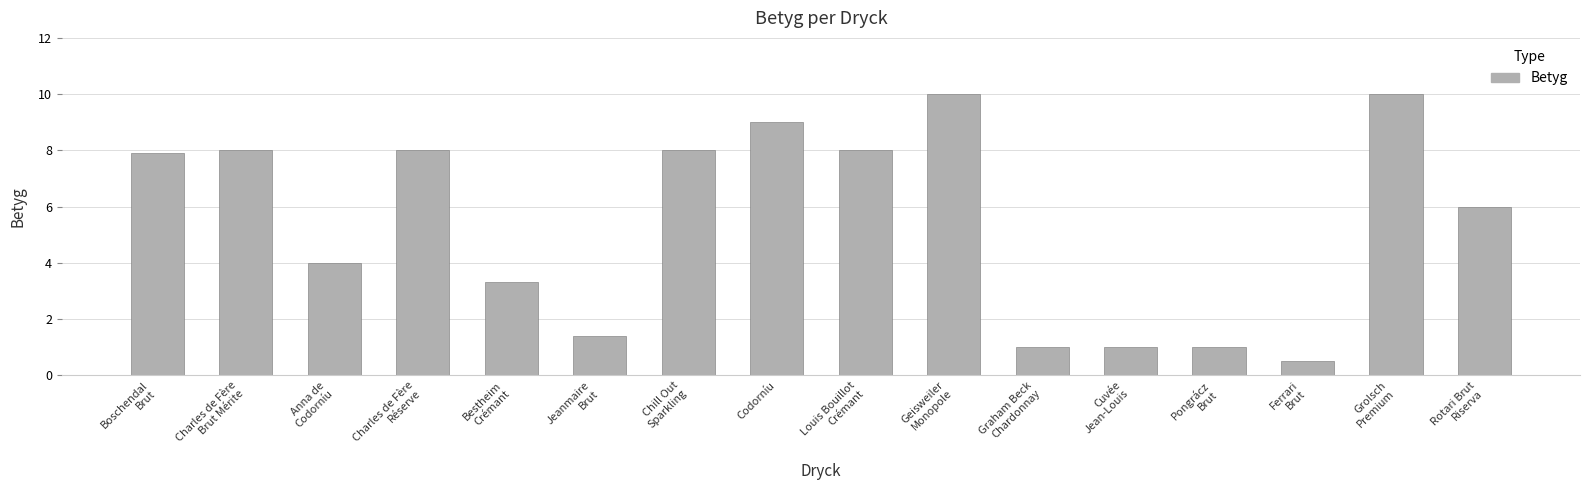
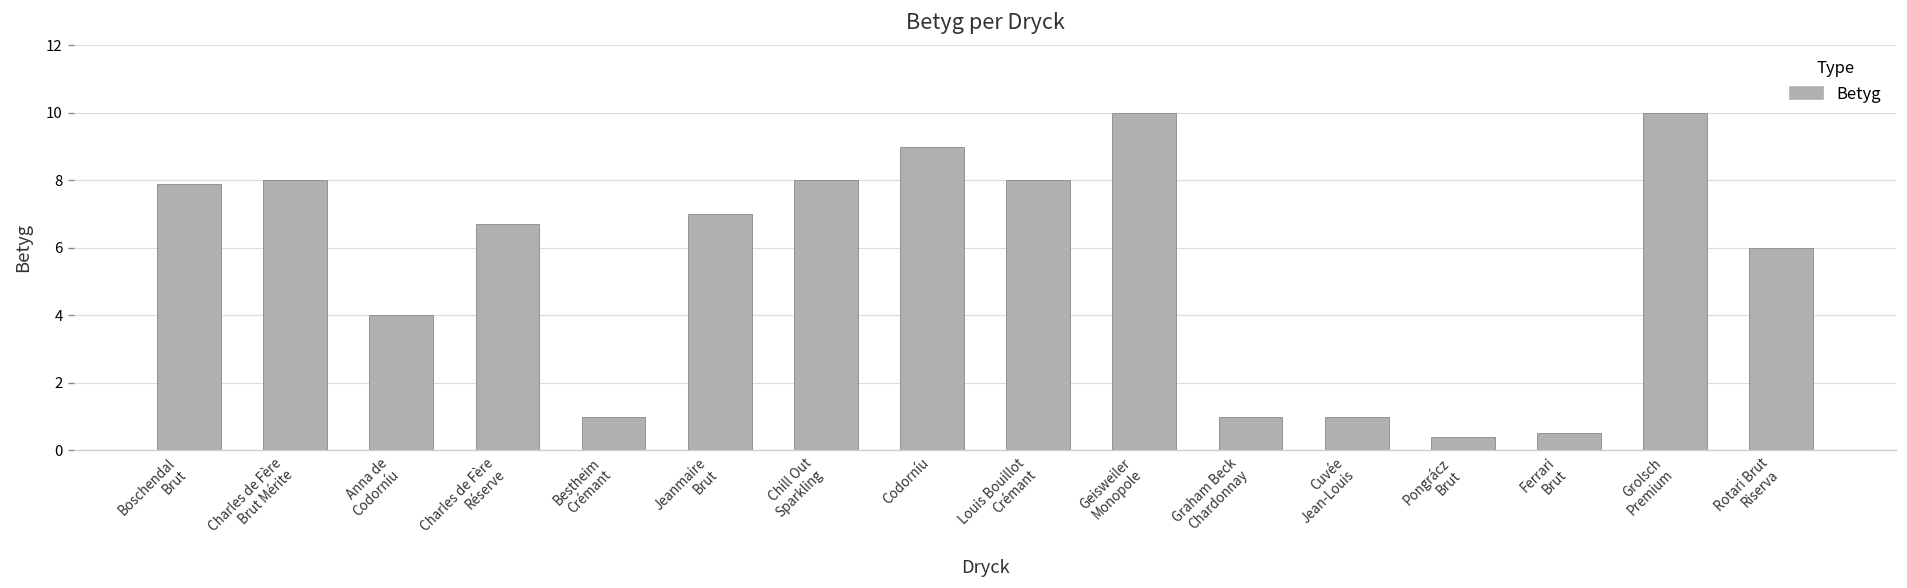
  {
    "Boschendal Brut": 7.9,
    "Charles de Fère Brut Mérite": 8.0,
    "Anna de Codorníu": 4.0,
-   "Charles de Fère Réserve": 8.0,
-   "Bestheim Crémant": 3.3,
-   "Jeanmaire Brut": 1.4,
+   "Charles de Fère Réserve": 6.7,
+   "Bestheim Crémant": 1.0,
+   "Jeanmaire Brut": 7.0,
    "Chill Out Sparkling": 8.0,
    "Codorníu": 9.0,
    "Louis Bouillot Crémant": 8.0,
    "Geisweiler Monopole": 10.0,
    "Graham Beck Chardonnay": 1.0,
    "Cuvée Jean-Louis": 1.0,
-   "Pongrácz Brut": 1.0,
+   "Pongrácz Brut": 0.4,
    "Ferrari Brut": 0.5,
    "Grolsch Premium": 10.0,
    "Rotari Brut Riserva": 6.0
  }
